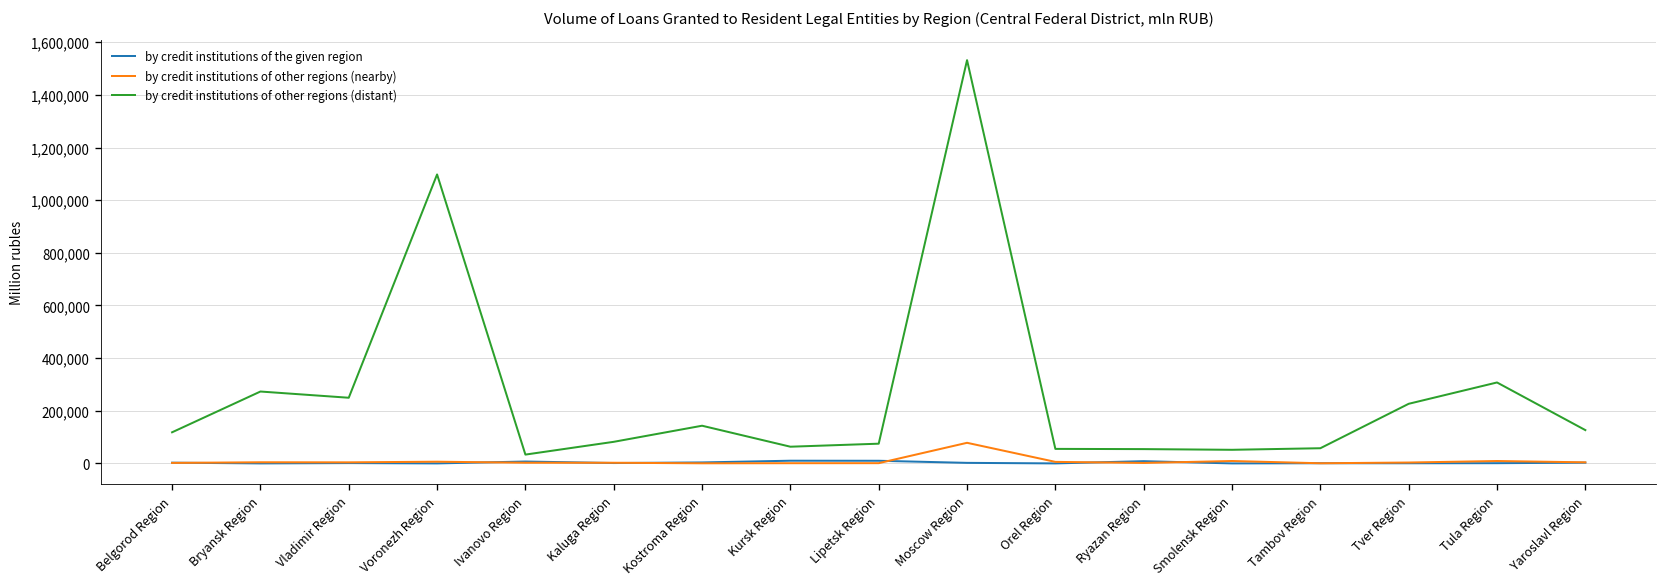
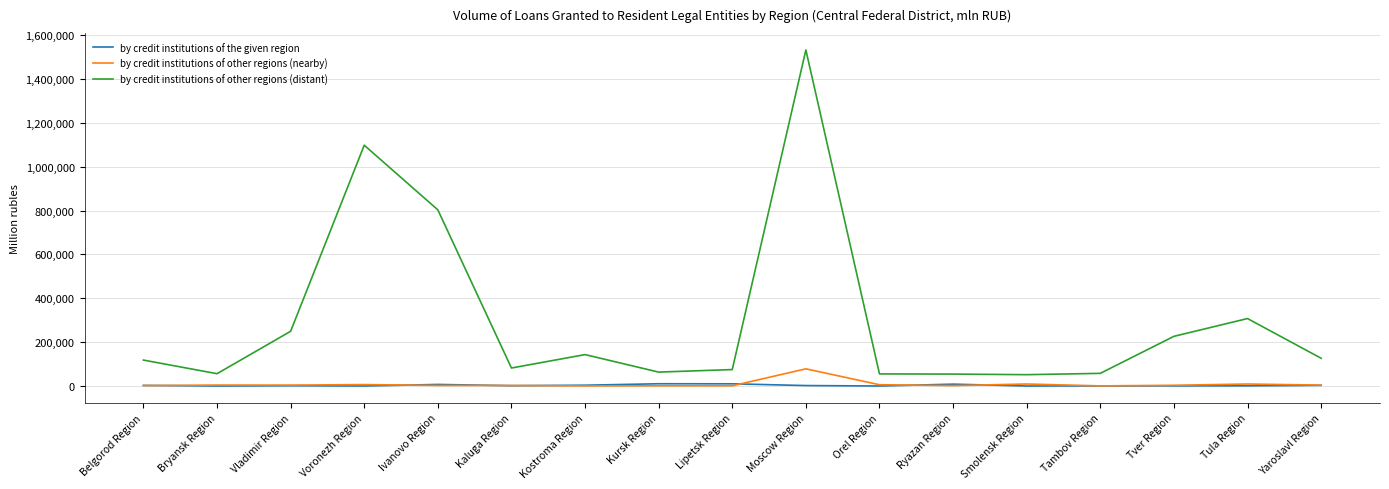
  {
    "by credit institutions of the given region": {
      "Moscow Region": "0"
    },
    "by credit institutions of other regions (nearby)": {
      "Moscow Region": "80,000"
    },
    "by credit institutions of other regions (distant)": {
      "Belgorod Region": "120,000",
-     "Bryansk Region": "270,000",
+     "Bryansk Region": "60,000",
      "Vladimir Region": "250,000",
      "Voronezh Region": "1,100,000",
-     "Ivanovo Region": "30,000",
+     "Ivanovo Region": "800,000",
      "Kaluga Region": "80,000",
      "Kostroma Region": "140,000",
      "Kursk Region": "60,000",
      "Lipetsk Region": "70,000",
      "Moscow Region": "1,530,000",
      "Orel Region": "60,000",
      "Ryazan Region": "50,000",
      "Smolensk Region": "50,000",
      "Tambov Region": "60,000",
      "Tver Region": "230,000",
      "Tula Region": "310,000",
      "Yaroslavl Region": "130,000"
    }
  }
